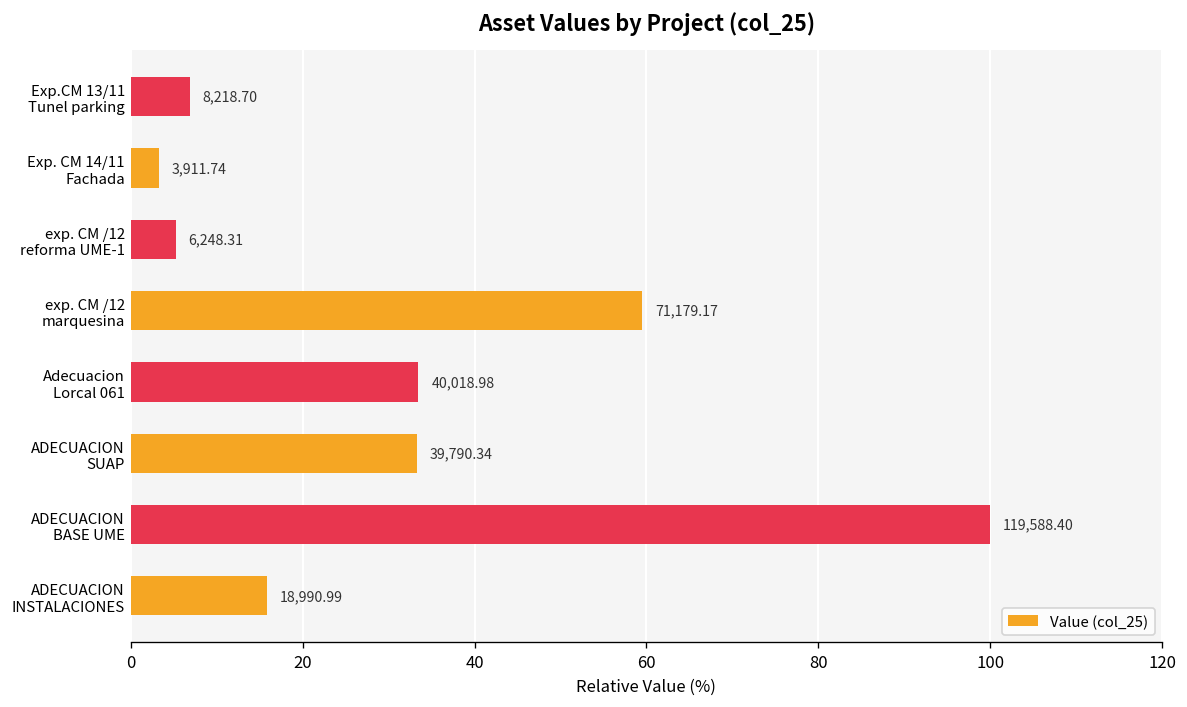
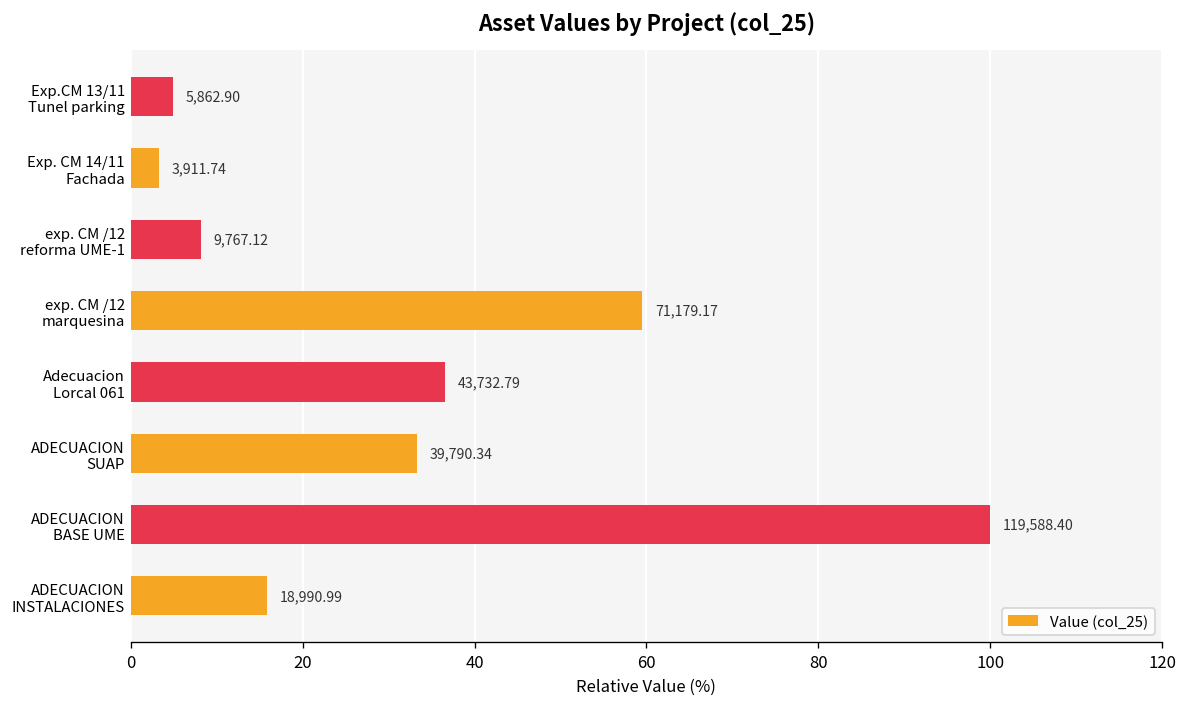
  {
-   "Exp.CM 13/11 Tunel parking": "8,218.70",
-   "exp. CM /12 reforma UME-1": "6,248.31",
-   "Adecuacion Lorcal 061": "40,018.98"
+   "Exp.CM 13/11 Tunel parking": "5,862.90",
+   "exp. CM /12 reforma UME-1": "9,767.12",
+   "Adecuacion Lorcal 061": "43,732.79"
  }
